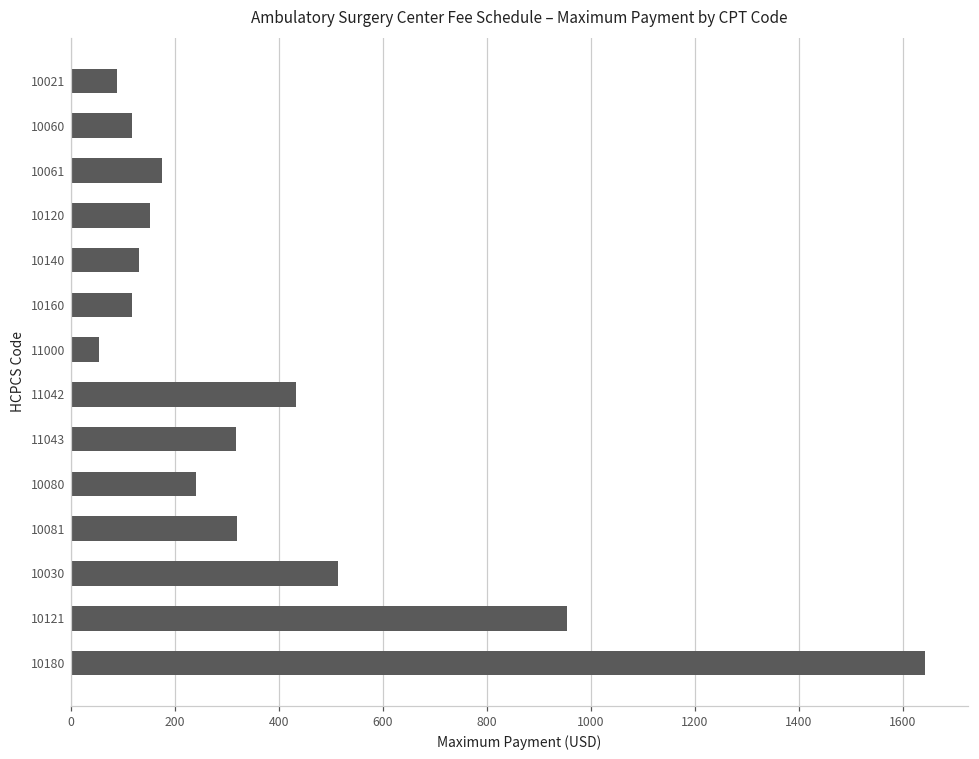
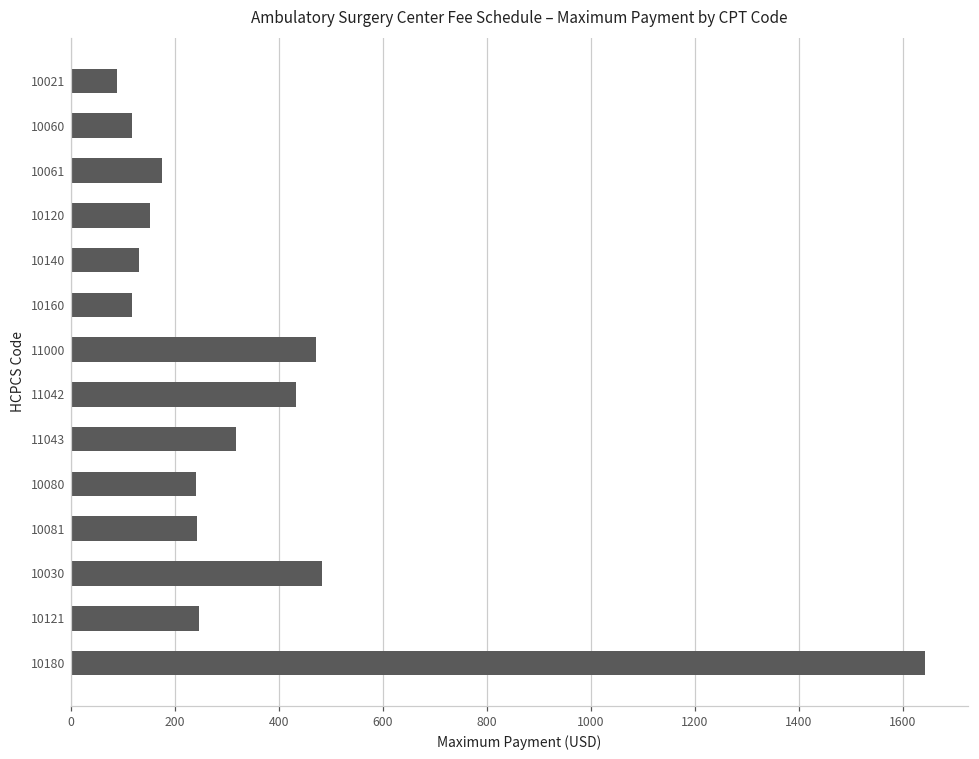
  {
    "10021": 90,
    "10060": 120,
    "10061": 180,
    "10120": 150,
    "10140": 130,
    "10160": 120,
-   "11000": 50,
+   "11000": 470,
    "11042": 430,
    "11043": 320,
    "10080": 240,
-   "10081": 320,
-   "10030": 510,
-   "10121": 950,
+   "10081": 240,
+   "10030": 480,
+   "10121": 250,
    "10180": 1640
  }
